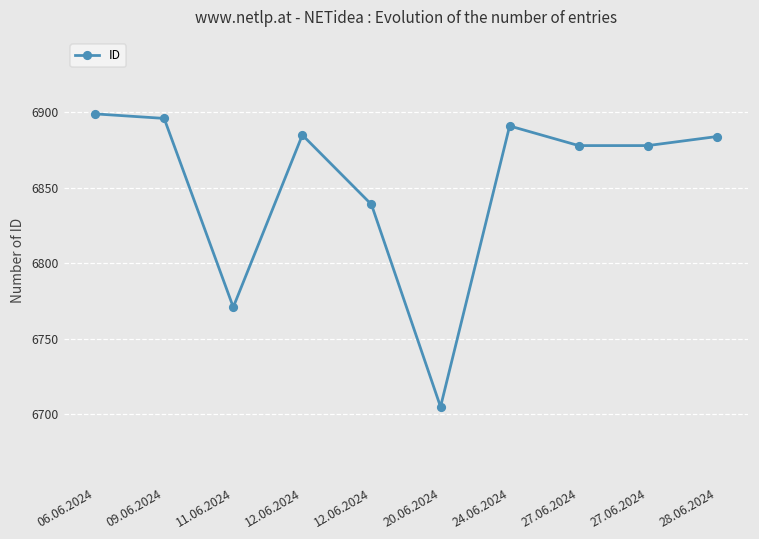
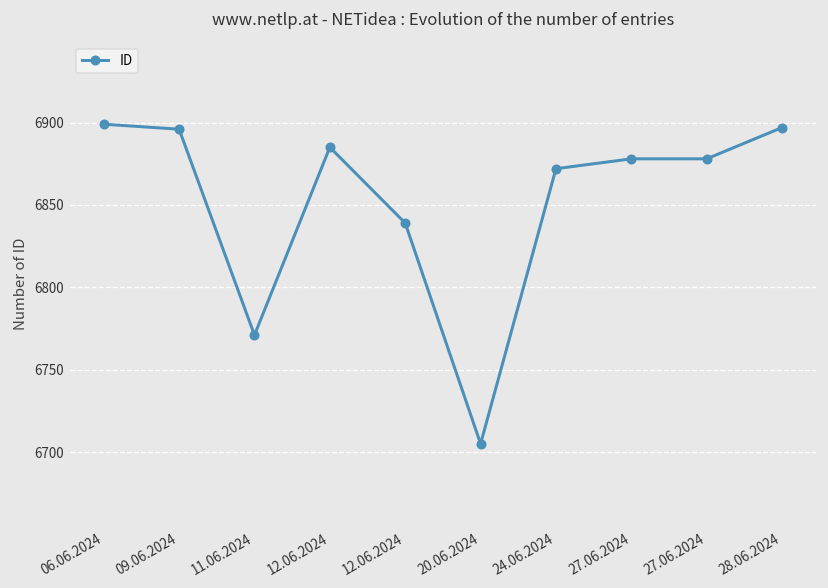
  {
    "06.06.2024": 6899,
    "09.06.2024": 6896,
    "11.06.2024": 6771,
    "20.06.2024": 6705,
-   "24.06.2024": 6891,
-   "28.06.2024": 6884
+   "24.06.2024": 6872,
+   "28.06.2024": 6897
  }
